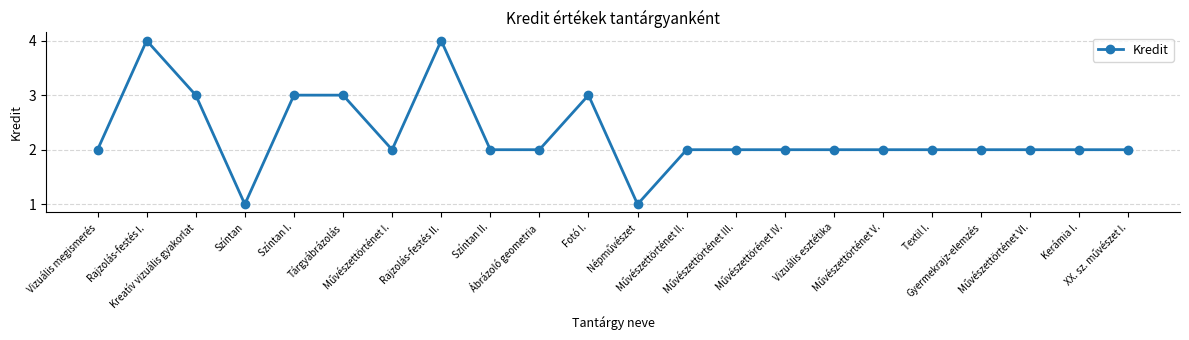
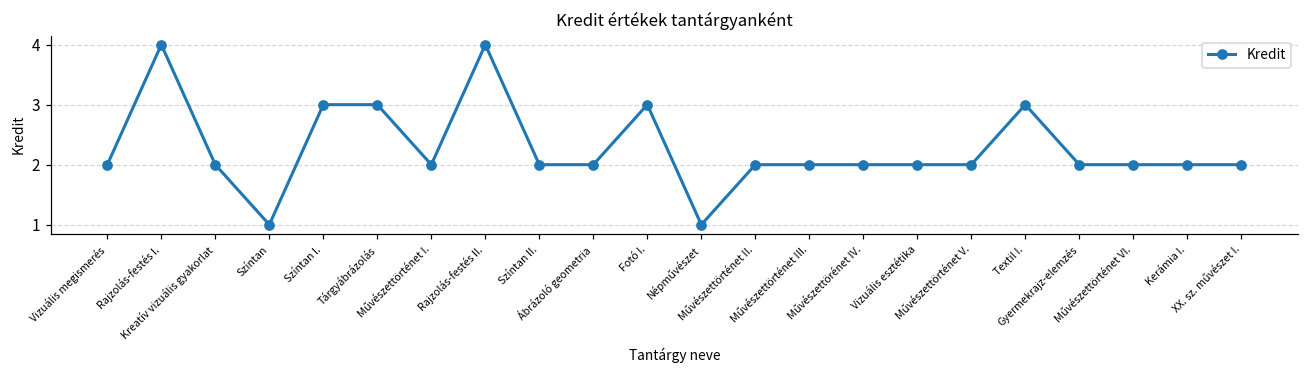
  {
    "Vizuális megismerés": 2,
    "Rajzolás-festés I.": 4,
-   "Kreatív vizuális gyakorlat": 3,
+   "Kreatív vizuális gyakorlat": 2,
    "Színtan": 1,
    "Színtan I.": 3,
    "Tárgyábrázolás": 3,
    "Művészettörténet I.": 2,
    "Rajzolás-festés II.": 4,
    "Színtan II.": 2,
    "Ábrázoló geometria": 2,
    "Fotó I.": 3,
    "Népművészet": 1,
    "Művészettörténet II.": 2,
    "Művészettörténet III.": 2,
    "Művészettörénet IV.": 2,
    "Vizuális esztétika": 2,
    "Művészettörténet V.": 2,
-   "Textil I.": 2,
+   "Textil I.": 3,
    "Gyermekrajz-elemzés": 2,
    "Művészettörténet VI.": 2,
    "Kerámia I.": 2,
    "XX. sz. művészet I.": 2
  }
